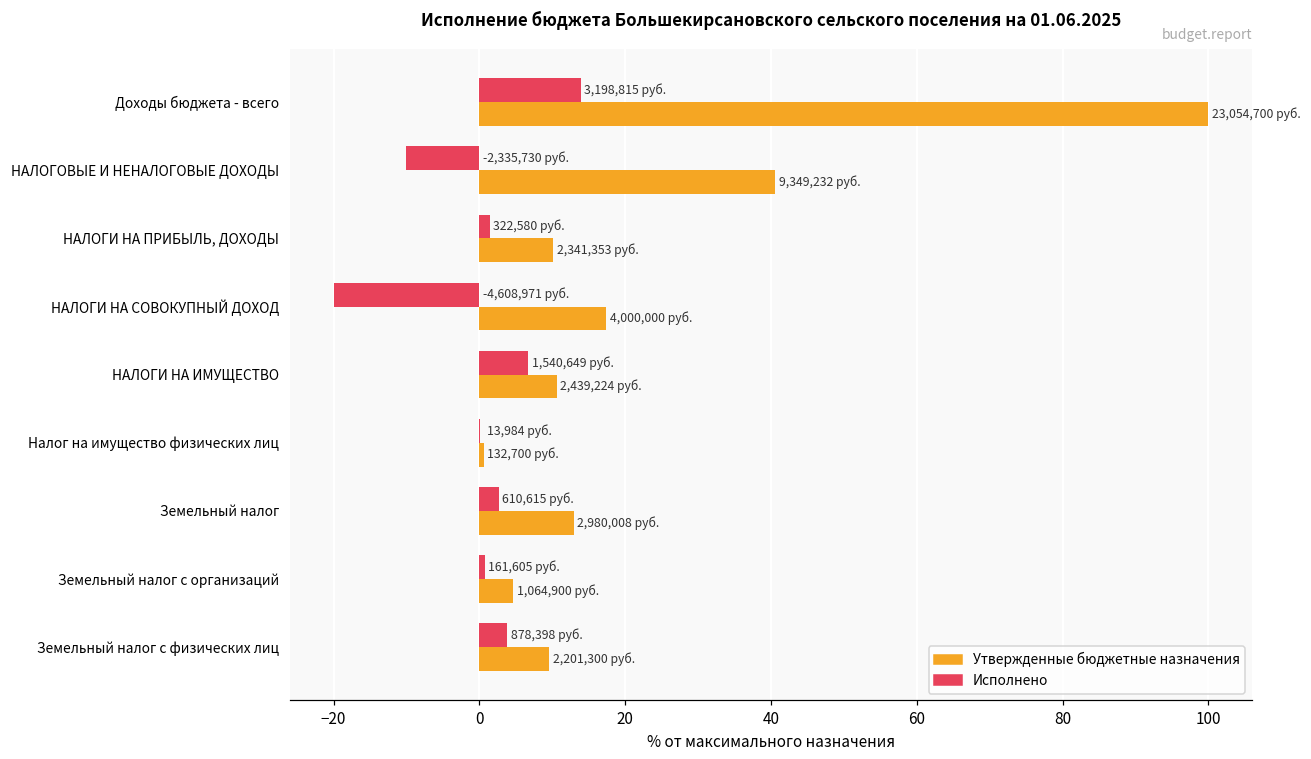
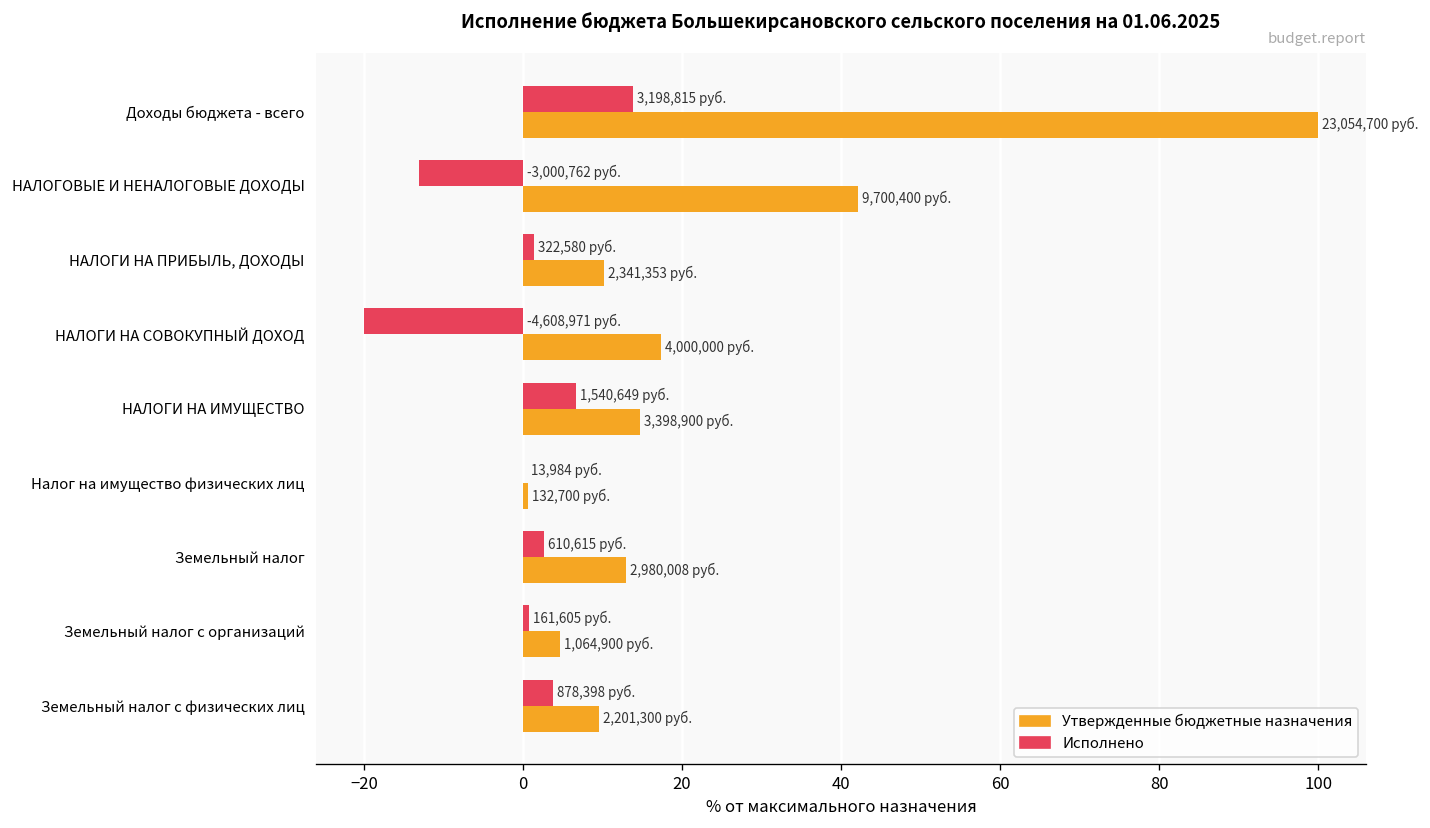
  {
    "Утвержденные бюджетные назначения": {
-     "НАЛОГОВЫЕ И НЕНАЛОГОВЫЕ ДОХОДЫ": "9,349,232",
-     "НАЛОГИ НА ИМУЩЕСТВО": "2,439,224"
+     "НАЛОГОВЫЕ И НЕНАЛОГОВЫЕ ДОХОДЫ": "9,700,400",
+     "НАЛОГИ НА ИМУЩЕСТВО": "3,398,900"
    },
    "Исполнено": {
-     "НАЛОГОВЫЕ И НЕНАЛОГОВЫЕ ДОХОДЫ": "-2,335,730"
+     "НАЛОГОВЫЕ И НЕНАЛОГОВЫЕ ДОХОДЫ": "-3,000,762"
    }
  }
